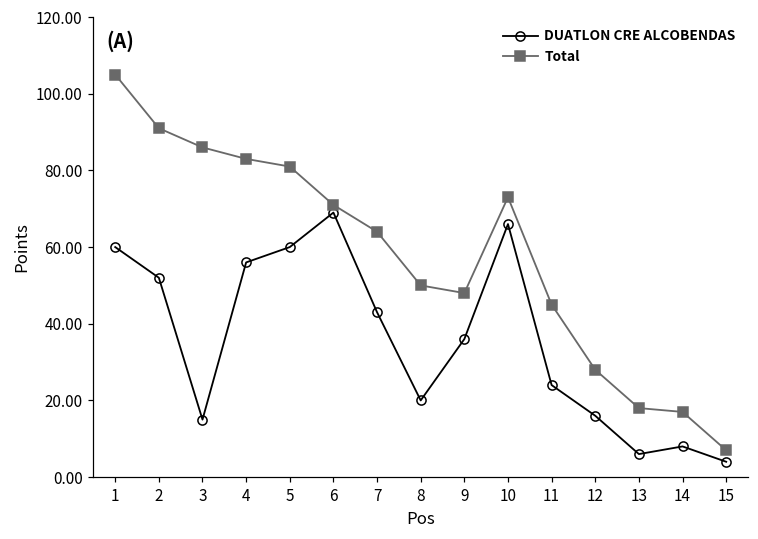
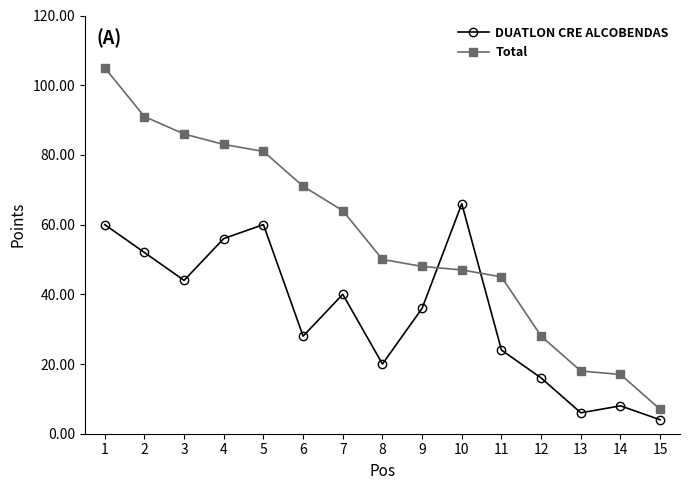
  {
    "DUATLON CRE ALCOBENDAS": {
      "1": 60,
      "2": 52,
-     "3": 15,
+     "3": 44,
      "4": 56,
      "5": 60,
-     "6": 69,
-     "7": 43,
+     "6": 28,
+     "7": 40,
      "8": 20,
      "9": 36,
      "10": 66,
      "11": 24,
      "12": 16,
      "13": 6,
      "14": 8,
      "15": 4
    },
    "Total": {
      "1": 105,
      "2": 91,
      "3": 86,
      "4": 83,
      "5": 81,
      "6": 71,
      "7": 64,
      "8": 50,
      "9": 48,
-     "10": 73,
+     "10": 47,
      "11": 45,
      "12": 28,
      "13": 18,
      "14": 17,
      "15": 7
    }
  }
